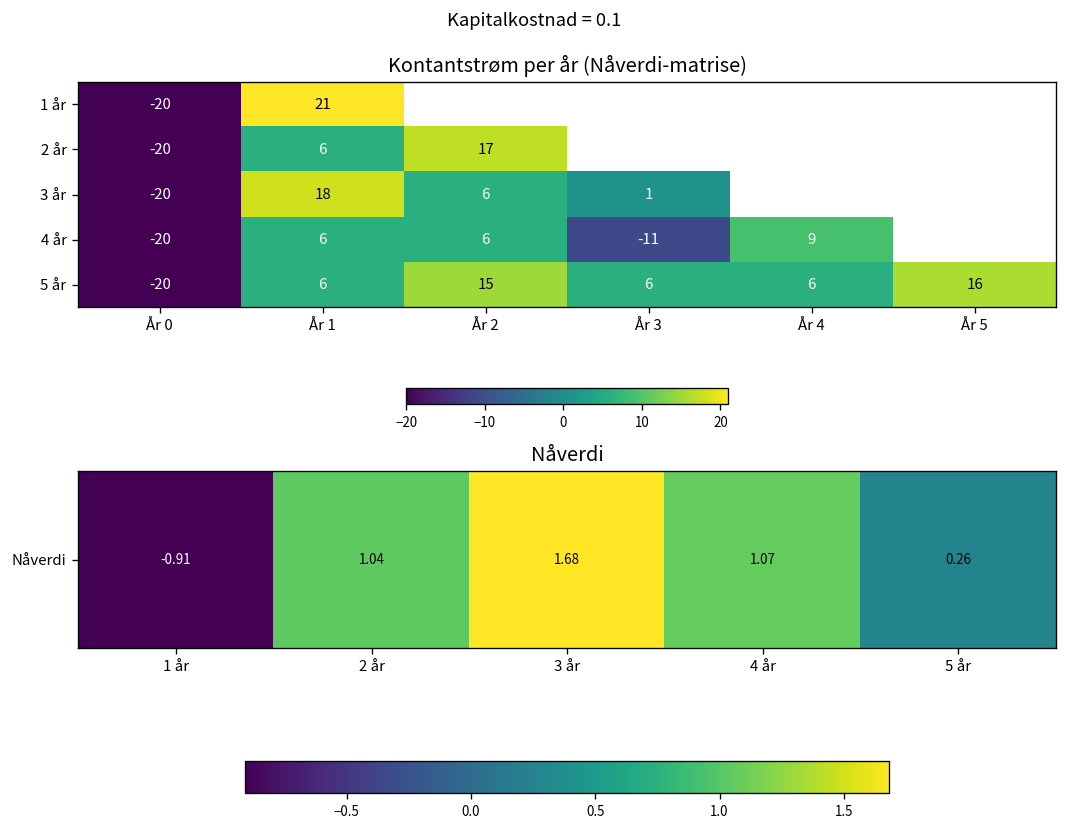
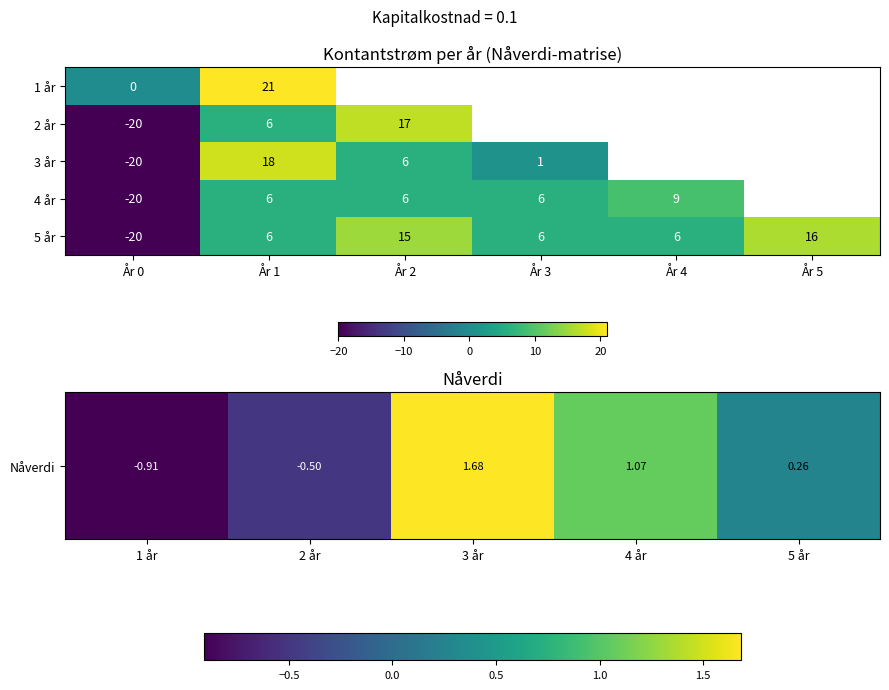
  {
    "Kontantstrøm per år (Nåverdi-matrise)": {
      "1 år": {
-       "År 0": -20,
+       "År 0": 0,
        "År 1": 21
      },
      "2 år": {
        "År 0": -20,
        "År 1": 6,
        "År 2": 17
      },
      "3 år": {
        "År 0": -20,
        "År 1": 18,
        "År 2": 6,
        "År 3": 1
      },
      "4 år": {
        "År 0": -20,
        "År 1": 6,
        "År 2": 6,
-       "År 3": -11,
+       "År 3": 6,
        "År 4": 9
      },
      "5 år": {
        "År 0": -20,
        "År 1": 6,
        "År 2": 15,
        "År 3": 6,
        "År 4": 6,
        "År 5": 16
      }
    },
    "Nåverdi": {
      "Nåverdi": {
        "1 år": -0.91,
-       "2 år": 1.04,
+       "2 år": -0.50,
        "3 år": 1.68,
        "4 år": 1.07,
        "5 år": 0.26
      }
    }
  }
